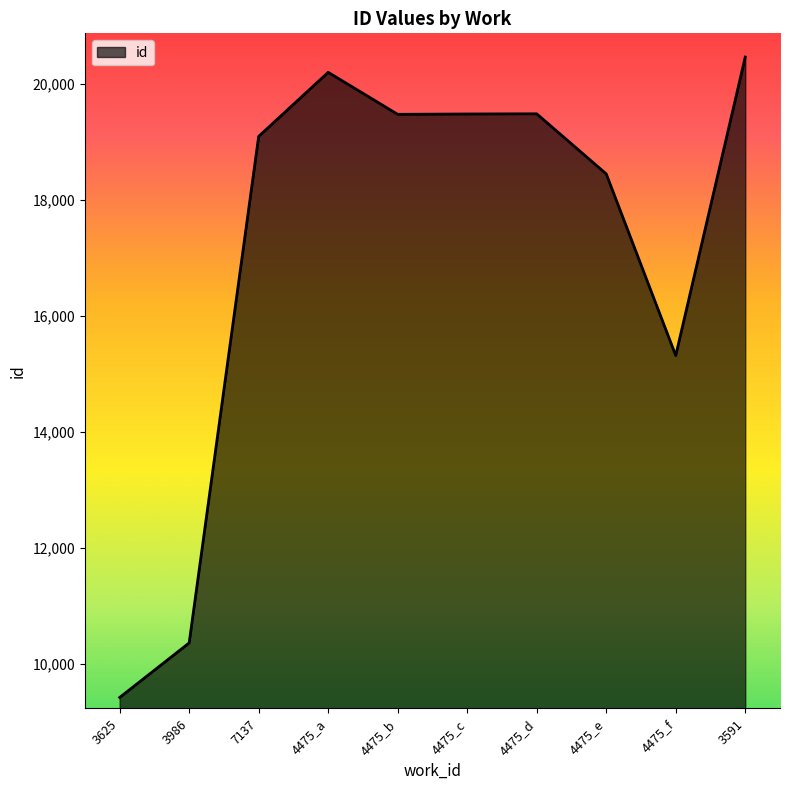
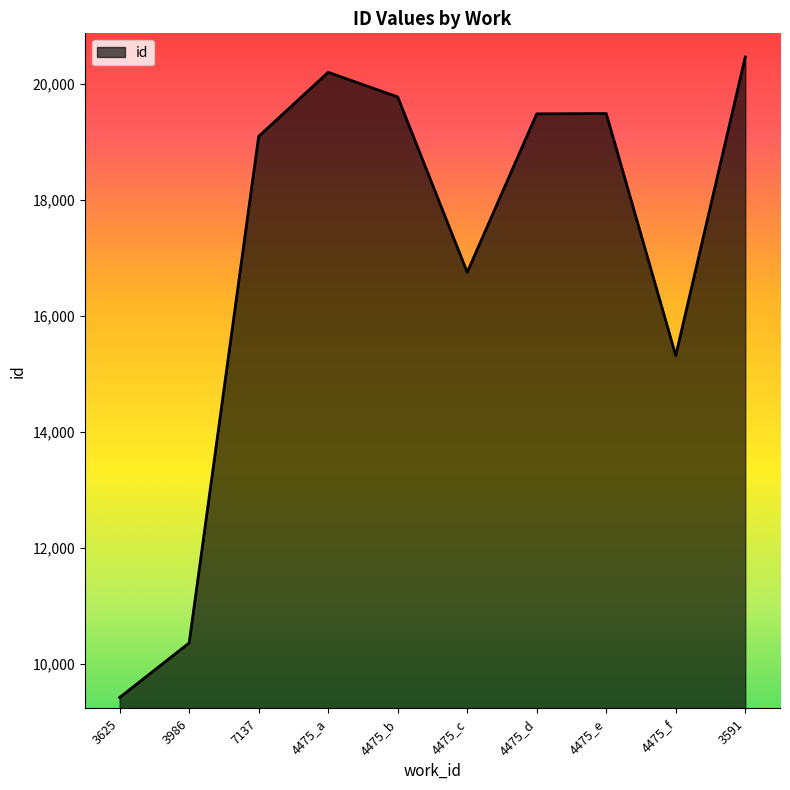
  {
    "3625": "9,400",
    "3986": "10,400",
    "7137": "19,100",
    "4475_a": "20,200",
-   "4475_b": "19,500",
-   "4475_c": "19,500",
+   "4475_b": "19,800",
+   "4475_c": "16,700",
    "4475_d": "19,500",
-   "4475_e": "18,400",
+   "4475_e": "19,500",
    "4475_f": "15,300",
    "3591": "20,500"
  }
